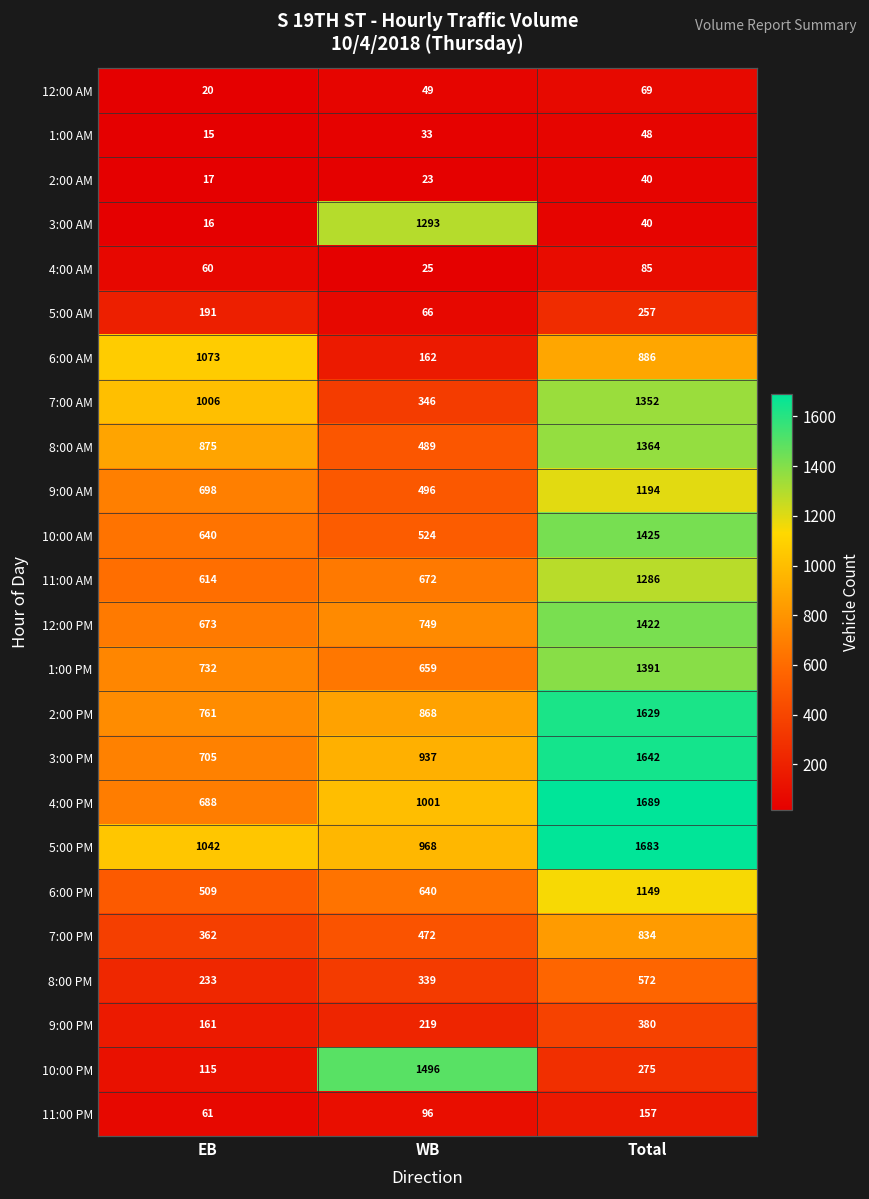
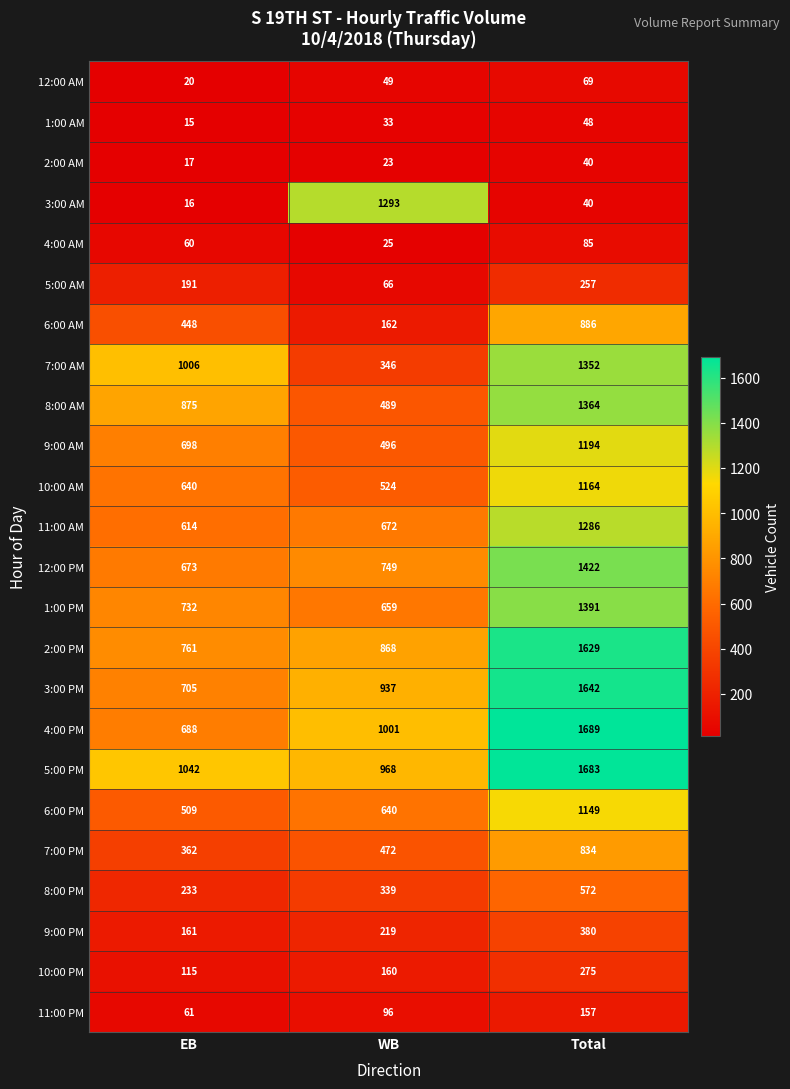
  {
    "12:00 AM": {
      "EB": 20,
      "WB": 49,
      "Total": 69
    },
    "1:00 AM": {
      "EB": 15,
      "WB": 33,
      "Total": 48
    },
    "2:00 AM": {
      "EB": 17,
      "WB": 23,
      "Total": 40
    },
    "3:00 AM": {
      "EB": 16,
      "WB": 1293,
      "Total": 40
    },
    "4:00 AM": {
      "EB": 60,
      "WB": 25,
      "Total": 85
    },
    "5:00 AM": {
      "EB": 191,
      "WB": 66,
      "Total": 257
    },
    "6:00 AM": {
-     "EB": 1073,
+     "EB": 448,
      "WB": 162,
      "Total": 886
    },
    "7:00 AM": {
      "EB": 1006,
      "WB": 346,
      "Total": 1352
    },
    "8:00 AM": {
      "EB": 875,
      "WB": 489,
      "Total": 1364
    },
    "9:00 AM": {
      "EB": 698,
      "WB": 496,
      "Total": 1194
    },
    "10:00 AM": {
      "EB": 640,
      "WB": 524,
-     "Total": 1425
+     "Total": 1164
    },
    "11:00 AM": {
      "EB": 614,
      "WB": 672,
      "Total": 1286
    },
    "12:00 PM": {
      "EB": 673,
      "WB": 749,
      "Total": 1422
    },
    "1:00 PM": {
      "EB": 732,
      "WB": 659,
      "Total": 1391
    },
    "2:00 PM": {
      "EB": 761,
      "WB": 868,
      "Total": 1629
    },
    "3:00 PM": {
      "EB": 705,
      "WB": 937,
      "Total": 1642
    },
    "4:00 PM": {
      "EB": 688,
      "WB": 1001,
      "Total": 1689
    },
    "5:00 PM": {
      "EB": 1042,
      "WB": 968,
      "Total": 1683
    },
    "6:00 PM": {
      "EB": 509,
      "WB": 640,
      "Total": 1149
    },
    "7:00 PM": {
      "EB": 362,
      "WB": 472,
      "Total": 834
    },
    "8:00 PM": {
      "EB": 233,
      "WB": 339,
      "Total": 572
    },
    "9:00 PM": {
      "EB": 161,
      "WB": 219,
      "Total": 380
    },
    "10:00 PM": {
      "EB": 115,
-     "WB": 1496,
+     "WB": 160,
      "Total": 275
    },
    "11:00 PM": {
      "EB": 61,
      "WB": 96,
      "Total": 157
    }
  }
